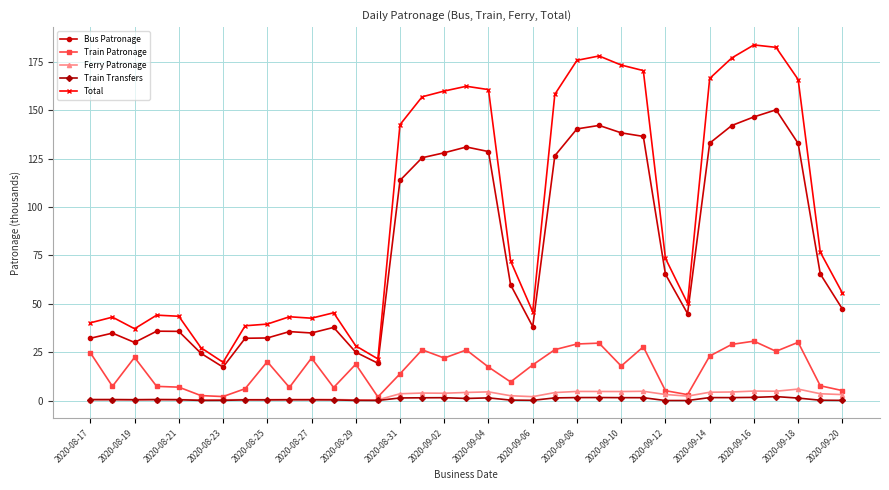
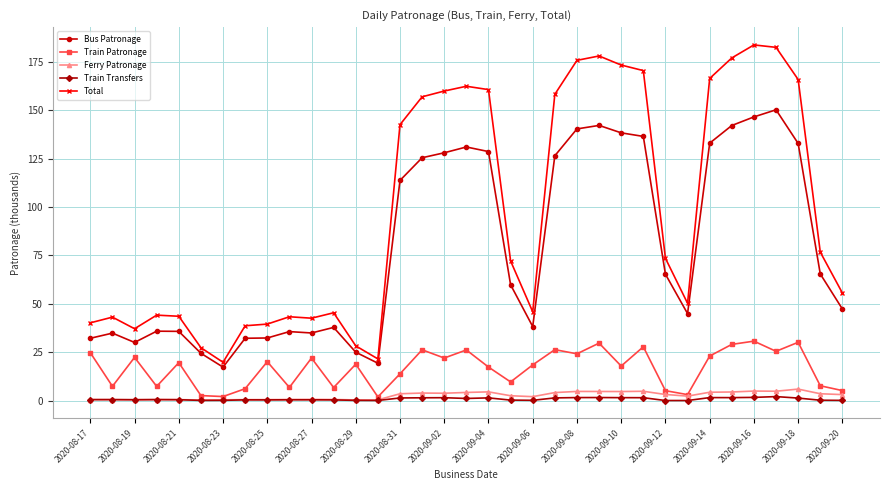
  {
    "Train Patronage": {
      "2020-08-17": 25,
      "2020-08-19": 22,
-     "2020-08-21": 7,
+     "2020-08-21": 20,
      "2020-08-23": 2,
      "2020-08-25": 20,
      "2020-08-27": 22,
      "2020-08-29": 19,
      "2020-08-31": 14,
      "2020-09-02": 22,
      "2020-09-04": 17,
      "2020-09-06": 18,
-     "2020-09-08": 29,
+     "2020-09-08": 24,
      "2020-09-10": 18,
      "2020-09-12": 5,
      "2020-09-14": 23,
      "2020-09-16": 31,
      "2020-09-18": 30,
      "2020-09-20": 5
    },
    "Ferry Patronage": {
      "2020-08-31": 3,
      "2020-09-02": 4,
      "2020-09-04": 4,
      "2020-09-06": 2,
      "2020-09-08": 5,
      "2020-09-10": 5,
      "2020-09-12": 3,
      "2020-09-14": 4,
      "2020-09-16": 5,
      "2020-09-18": 6,
      "2020-09-20": 3
    }
  }
